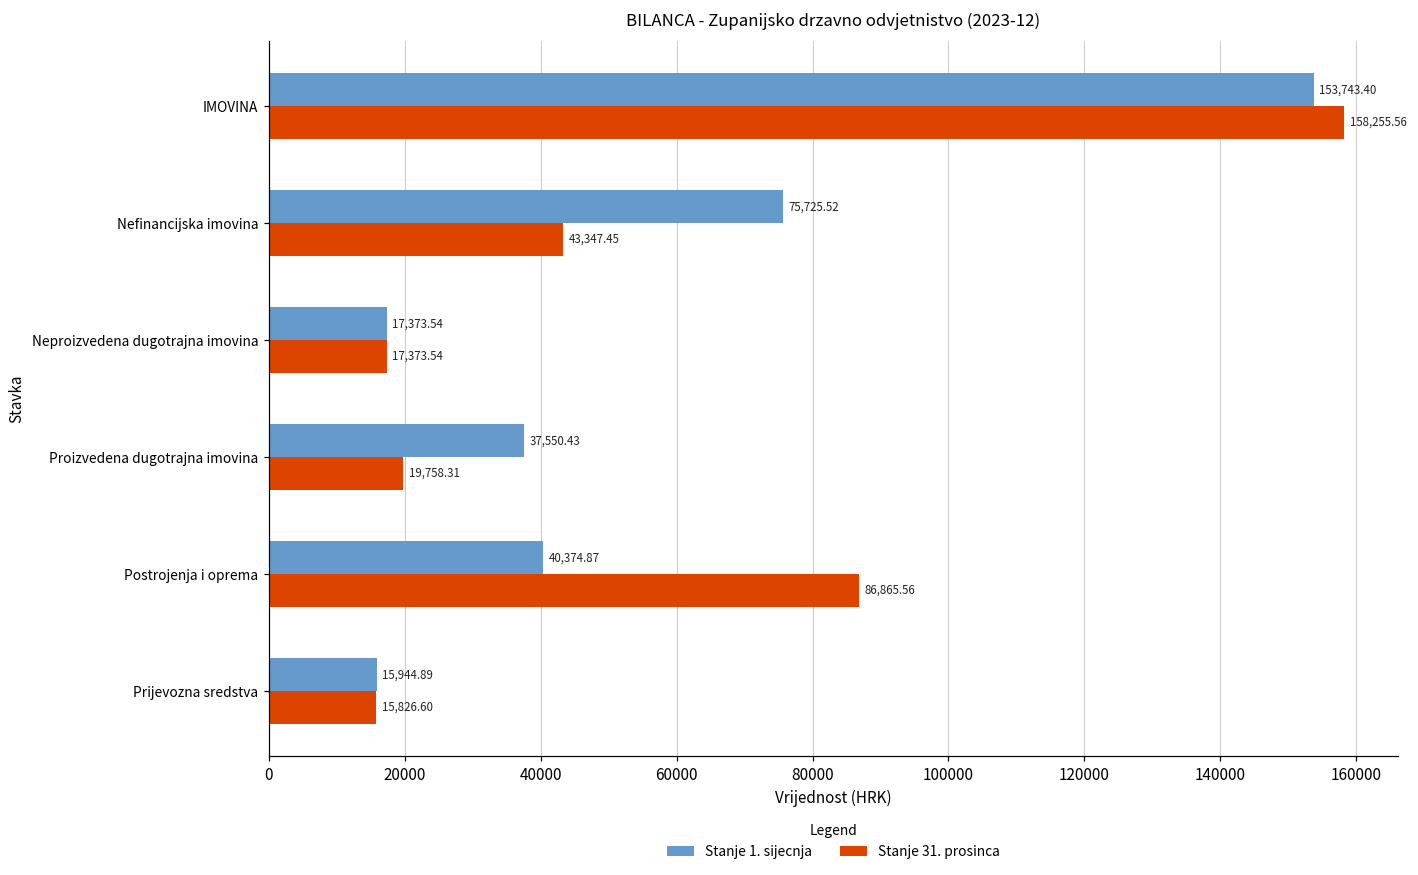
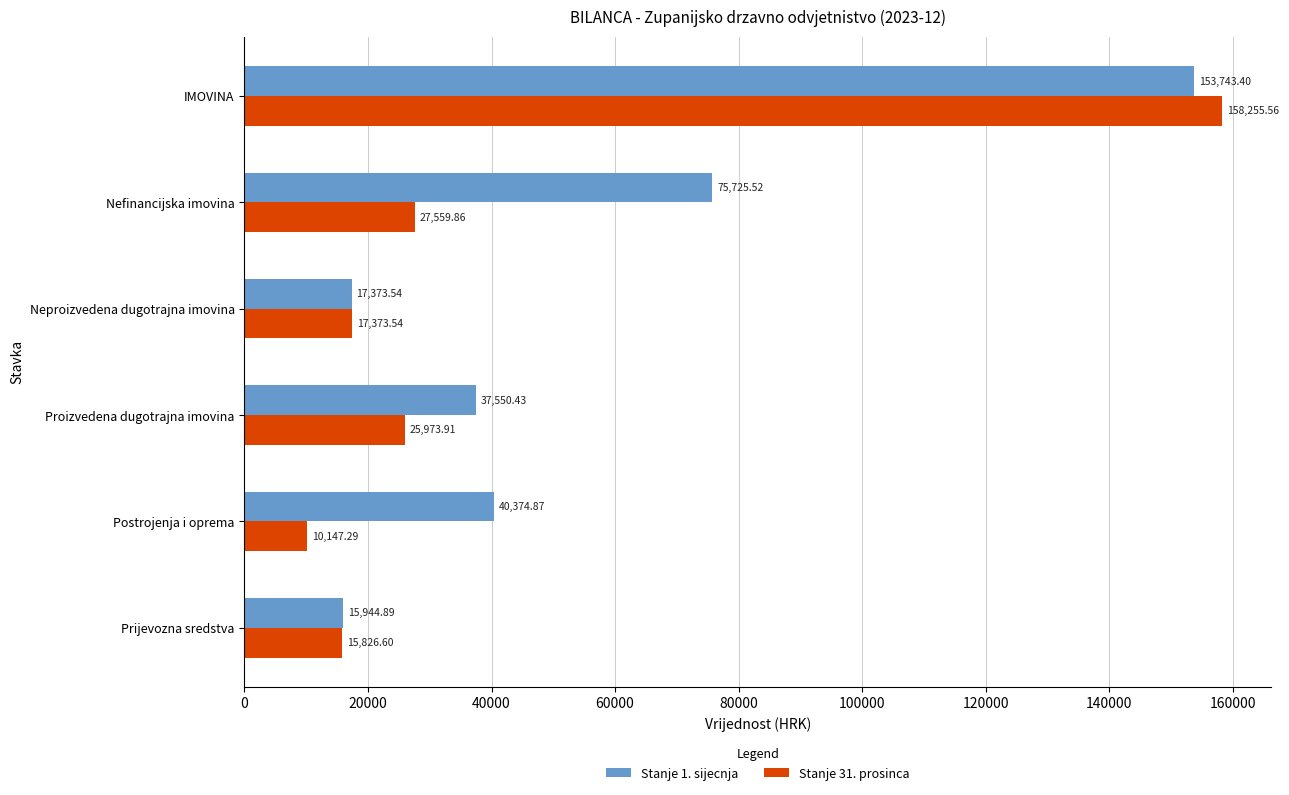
  {
    "Stanje 1. sijecnja": {
      "IMOVINA": "153,743.40",
      "Nefinancijska imovina": "75,725.52",
      "Neproizvedena dugotrajna imovina": "17,373.54",
      "Proizvedena dugotrajna imovina": "37,550.43",
      "Postrojenja i oprema": "40,374.87",
      "Prijevozna sredstva": "15,944.89"
    },
    "Stanje 31. prosinca": {
      "IMOVINA": "158,255.56",
-     "Nefinancijska imovina": "43,347.45",
+     "Nefinancijska imovina": "27,559.86",
      "Neproizvedena dugotrajna imovina": "17,373.54",
-     "Proizvedena dugotrajna imovina": "19,758.31",
-     "Postrojenja i oprema": "86,865.56",
+     "Proizvedena dugotrajna imovina": "25,973.91",
+     "Postrojenja i oprema": "10,147.29",
      "Prijevozna sredstva": "15,826.60"
    }
  }
